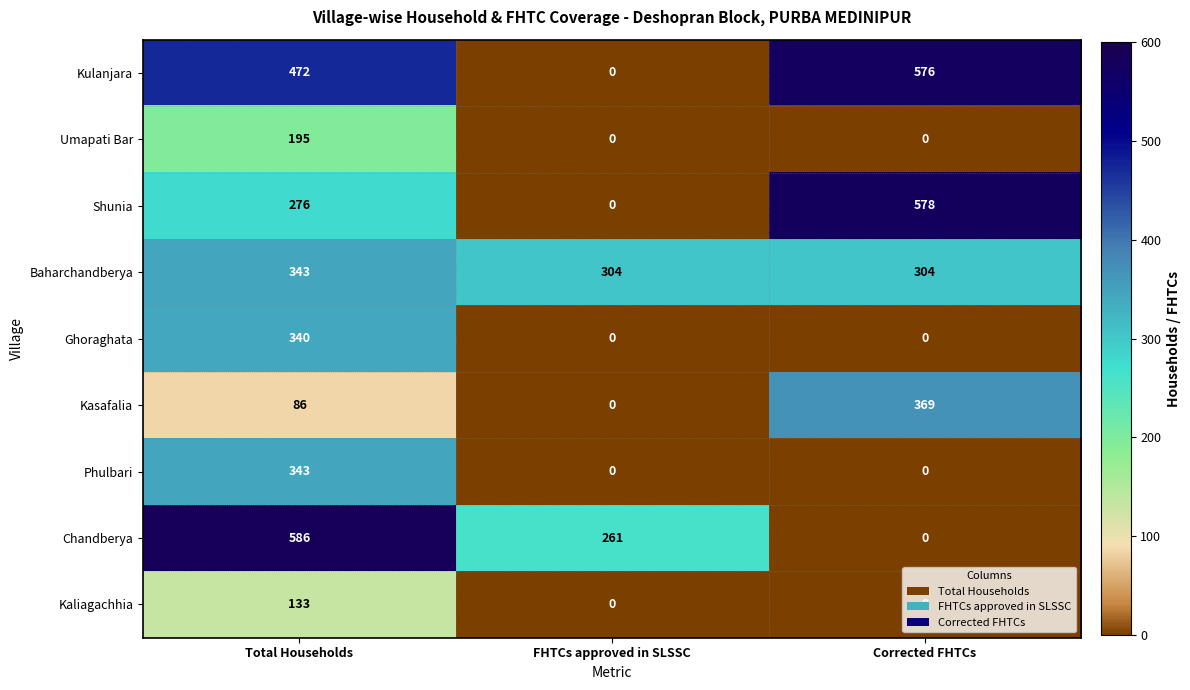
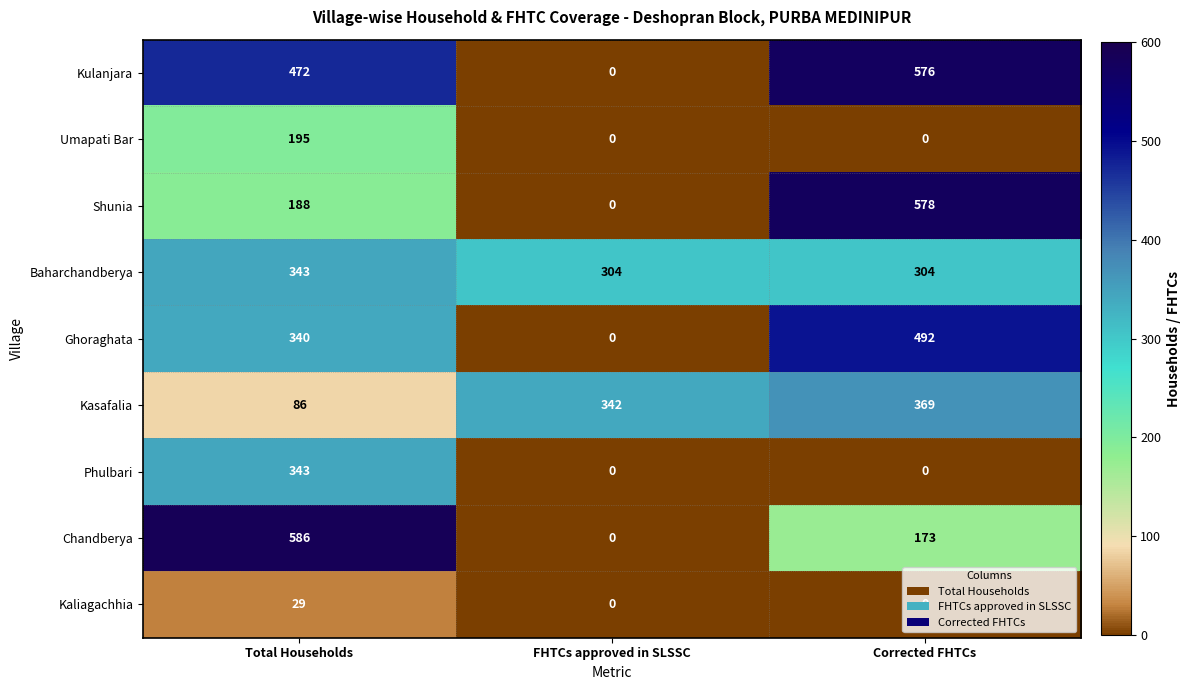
  {
    "Kulanjara": {
      "Total Households": 472,
      "FHTCs approved in SLSSC": 0,
      "Corrected FHTCs": 576
    },
    "Umapati Bar": {
      "Total Households": 195,
      "FHTCs approved in SLSSC": 0,
      "Corrected FHTCs": 0
    },
    "Shunia": {
-     "Total Households": 276,
+     "Total Households": 188,
      "FHTCs approved in SLSSC": 0,
      "Corrected FHTCs": 578
    },
    "Baharchandberya": {
      "Total Households": 343,
      "FHTCs approved in SLSSC": 304,
      "Corrected FHTCs": 304
    },
    "Ghoraghata": {
      "Total Households": 340,
      "FHTCs approved in SLSSC": 0,
-     "Corrected FHTCs": 0
+     "Corrected FHTCs": 492
    },
    "Kasafalia": {
      "Total Households": 86,
-     "FHTCs approved in SLSSC": 0,
+     "FHTCs approved in SLSSC": 342,
      "Corrected FHTCs": 369
    },
    "Phulbari": {
      "Total Households": 343,
      "FHTCs approved in SLSSC": 0,
      "Corrected FHTCs": 0
    },
    "Chandberya": {
      "Total Households": 586,
-     "FHTCs approved in SLSSC": 261,
-     "Corrected FHTCs": 0
+     "FHTCs approved in SLSSC": 0,
+     "Corrected FHTCs": 173
    },
    "Kaliagachhia": {
-     "Total Households": 133,
+     "Total Households": 29,
      "FHTCs approved in SLSSC": 0
    }
  }
